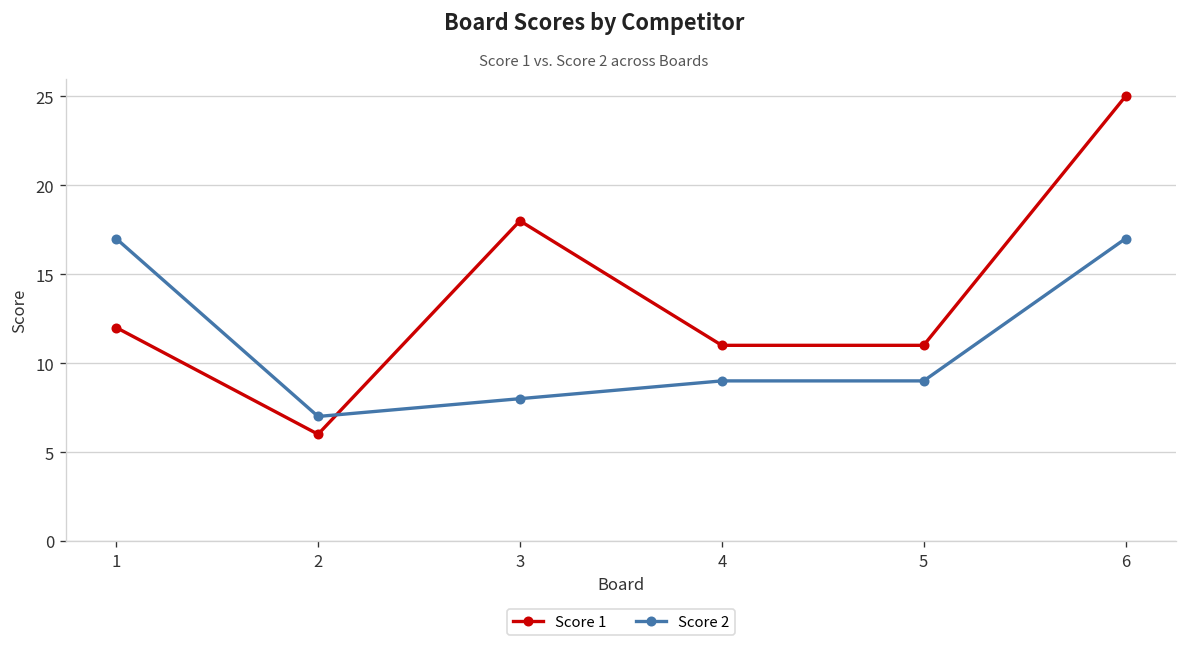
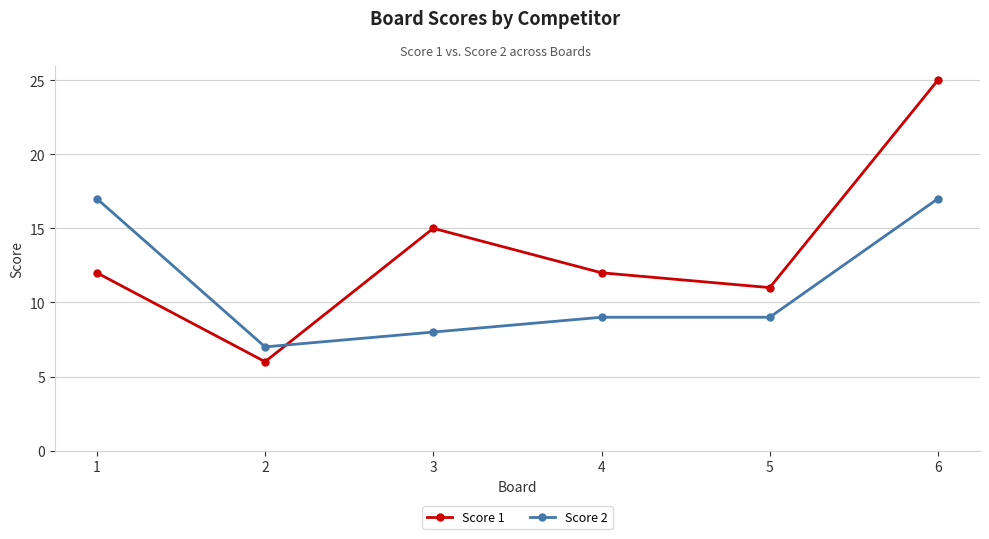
  {
    "Score 1": {
      "1": 12,
      "2": 6,
-     "3": 18,
-     "4": 11,
+     "3": 15,
+     "4": 12,
      "5": 11,
      "6": 25
    },
    "Score 2": {
      "1": 17,
      "2": 7,
      "3": 8,
      "4": 9,
      "5": 9,
      "6": 17
    }
  }
